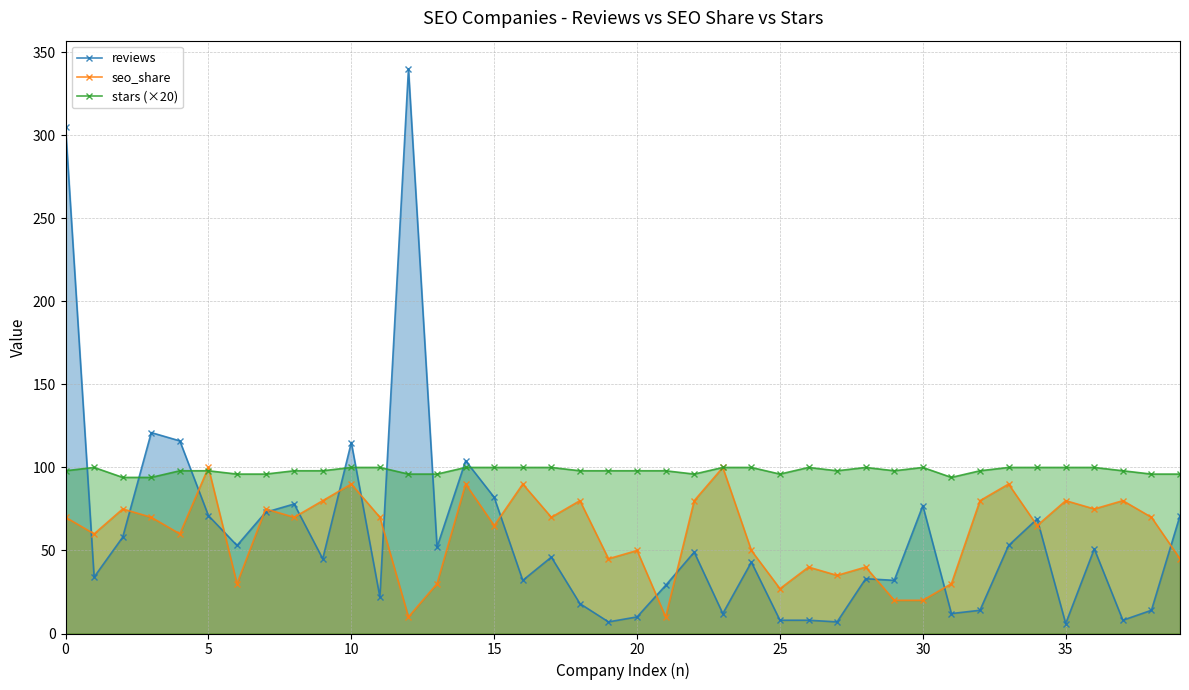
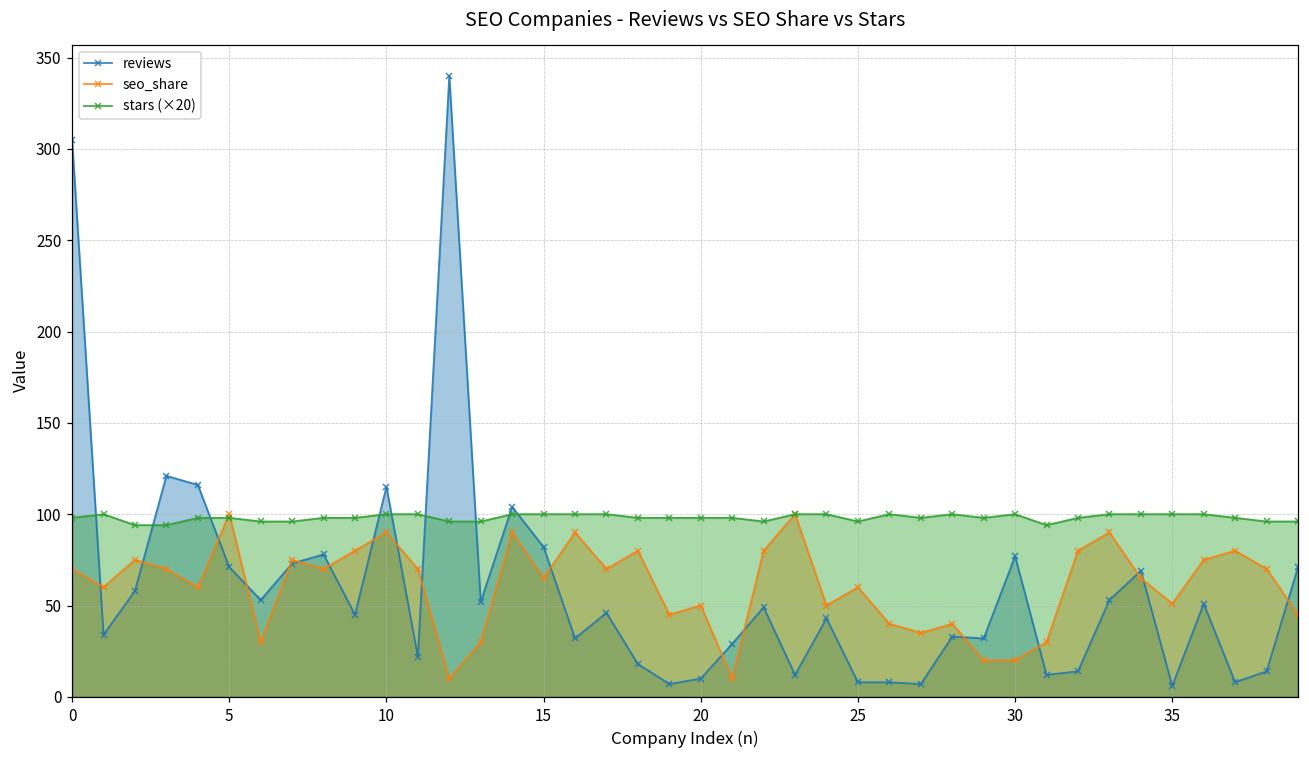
  {
    "reviews": {
      "0": 305,
      "5": 71,
      "10": 115,
      "15": 82,
      "20": 10,
      "25": 8,
      "30": 77,
      "35": 6
    },
    "seo_share": {
      "0": 70,
      "5": 100,
      "10": 90,
      "15": 65,
      "20": 50,
-     "25": 27,
+     "25": 60,
      "30": 20,
-     "35": 80
+     "35": 51
    },
    "stars (×20)": {
      "0": 98,
      "5": 98,
      "10": 100,
      "15": 100,
      "20": 98,
      "25": 96,
      "30": 100,
      "35": 100
    }
  }
